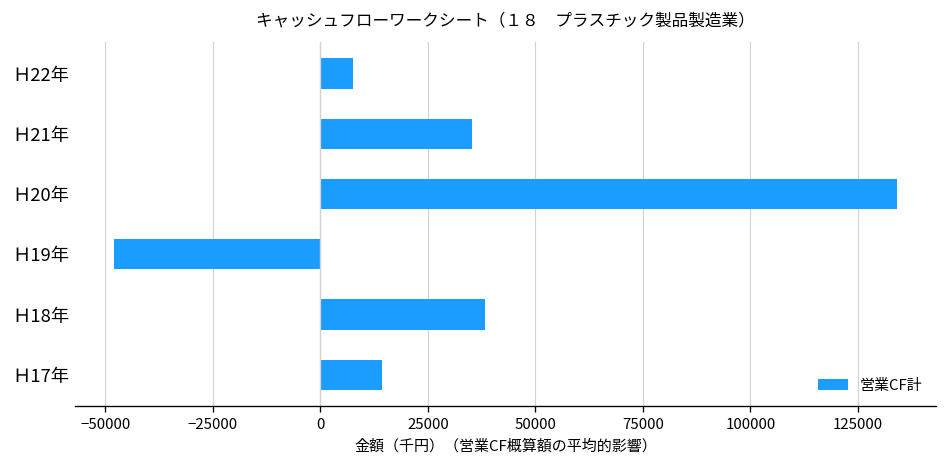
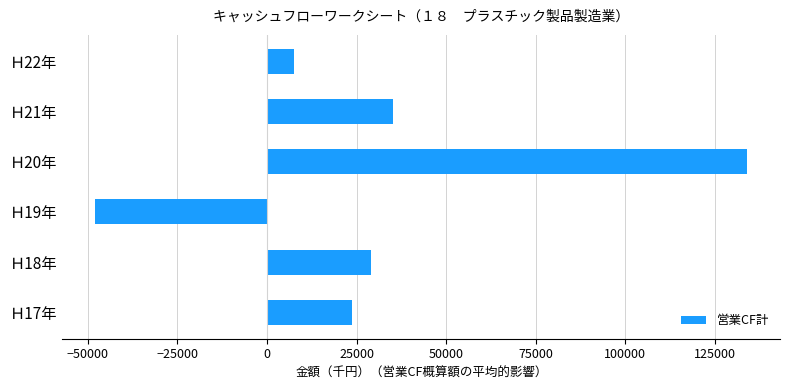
  {
    "Ｈ22年": 8000,
    "Ｈ21年": 35000,
    "Ｈ20年": 134000,
    "Ｈ19年": -48000,
-   "Ｈ18年": 38000,
-   "Ｈ17年": 14000
+   "Ｈ18年": 29000,
+   "Ｈ17年": 24000
  }
